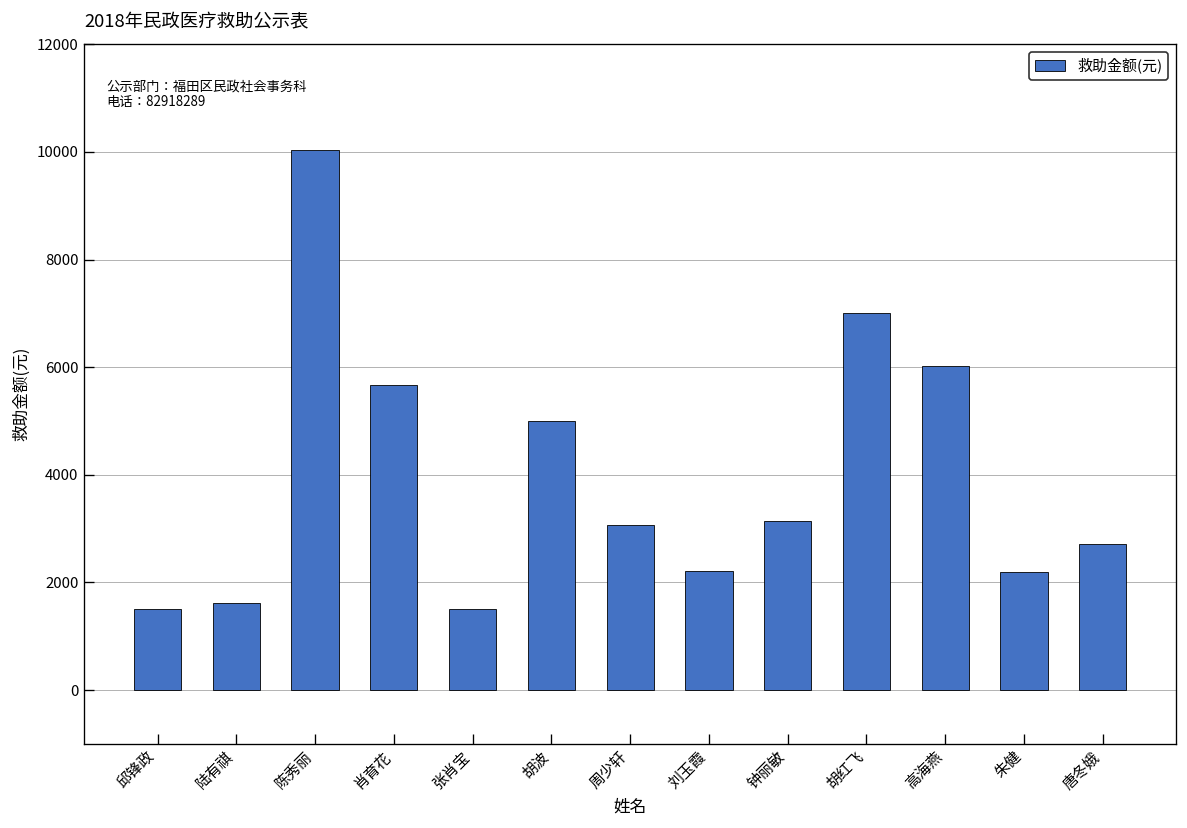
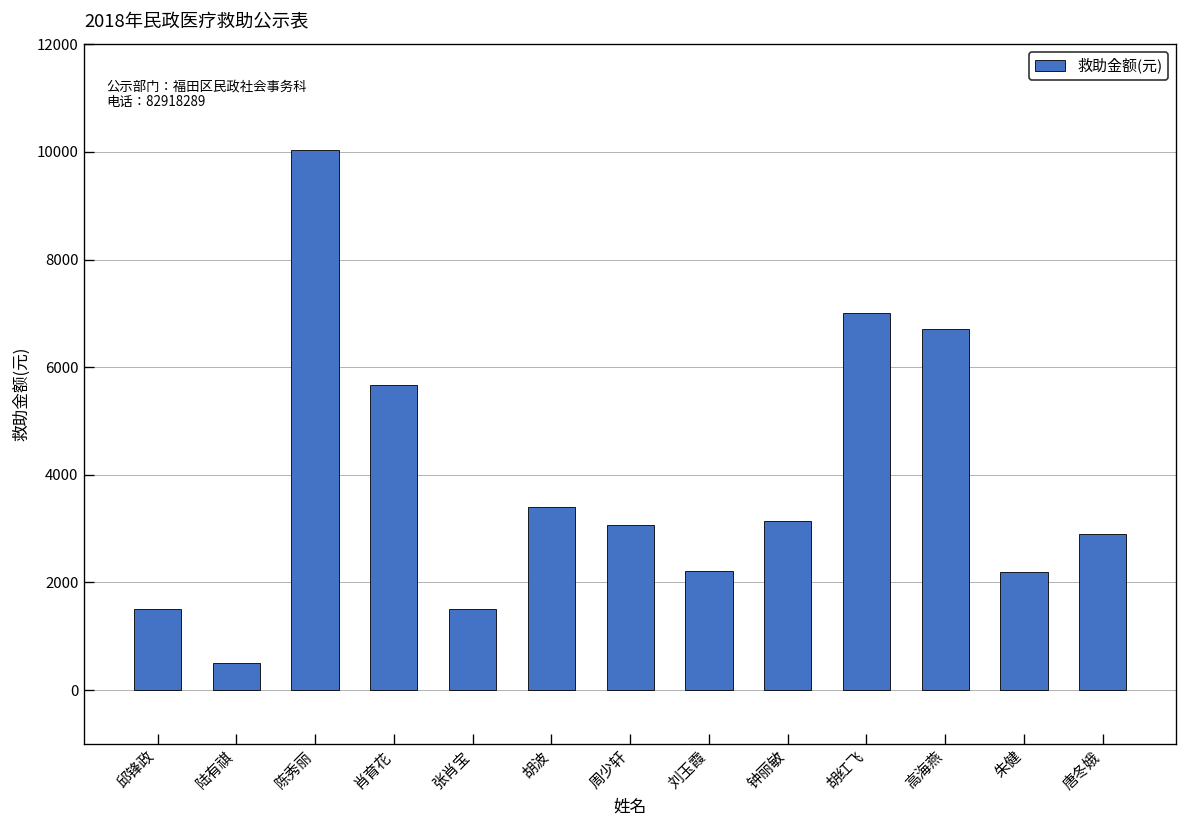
  {
    "邱锋政": 1500,
-   "陆有祺": 1600,
+   "陆有祺": 500,
    "陈秀丽": 10000,
    "肖育花": 5700,
    "张肖宝": 1500,
-   "胡波": 5000,
+   "胡波": 3400,
    "周少轩": 3100,
    "刘玉霞": 2200,
    "钟丽敏": 3100,
    "胡红飞": 7000,
-   "高海燕": 6000,
+   "高海燕": 6700,
    "朱健": 2200,
-   "唐冬娥": 2700
+   "唐冬娥": 2900
  }
